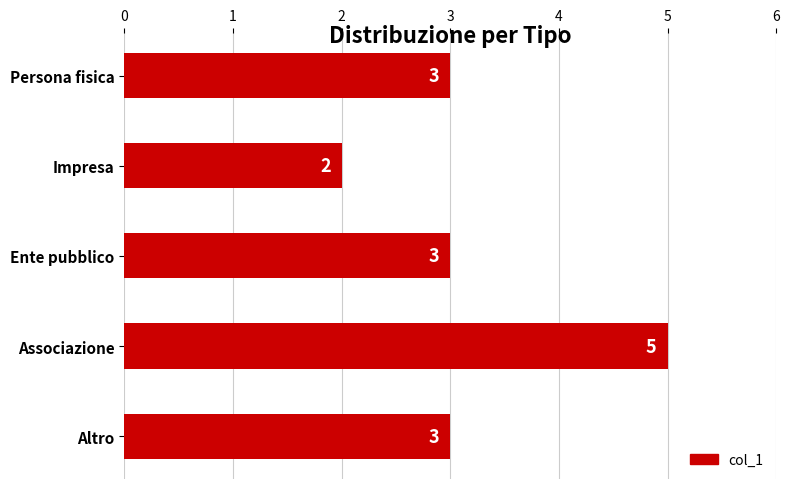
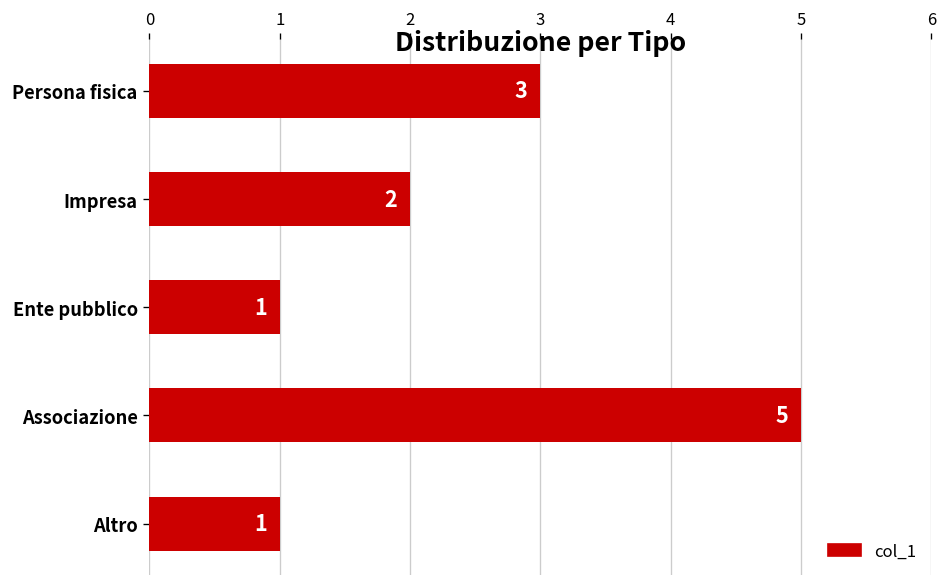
  {
    "Persona fisica": 3,
    "Impresa": 2,
-   "Ente pubblico": 3,
+   "Ente pubblico": 1,
    "Associazione": 5,
-   "Altro": 3
+   "Altro": 1
  }
